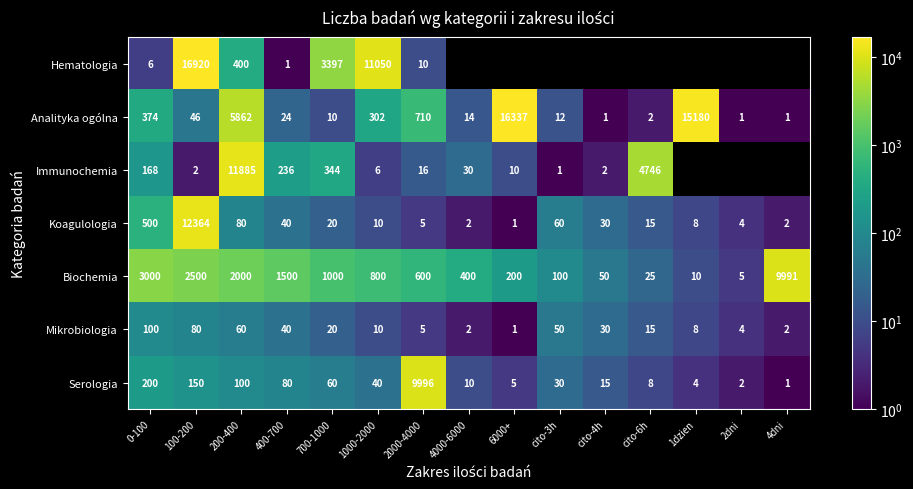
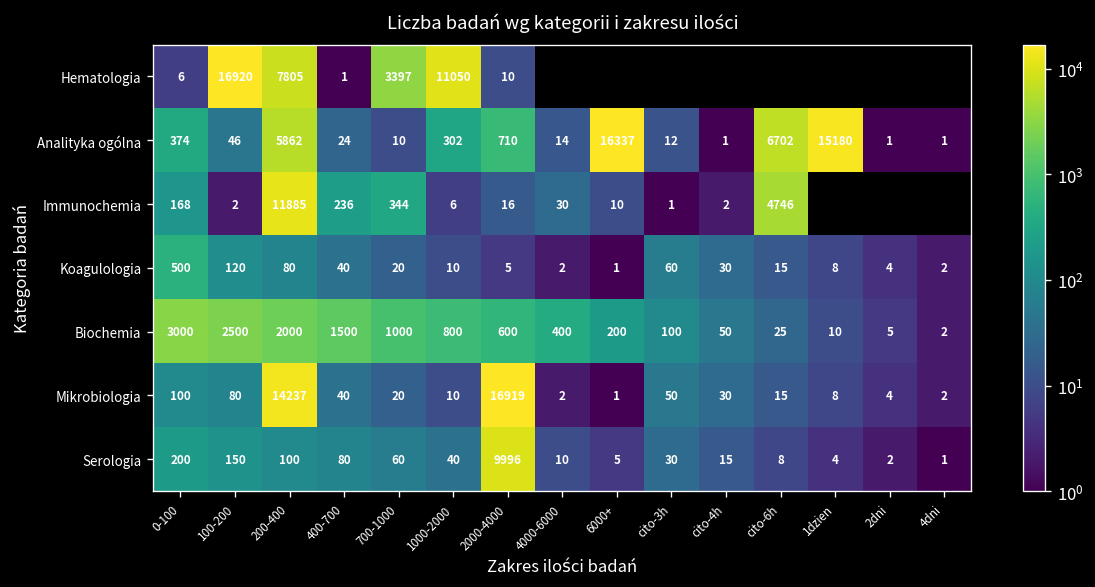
  {
    "Hematologia": {
      "0-100": 6,
      "100-200": 16920,
-     "200-400": 400,
+     "200-400": 7805,
      "400-700": 1,
      "700-1000": 3397,
      "1000-2000": 11050,
      "2000-4000": 10
    },
    "Analityka ogólna": {
      "0-100": 374,
      "100-200": 46,
      "200-400": 5862,
      "400-700": 24,
      "700-1000": 10,
      "1000-2000": 302,
      "2000-4000": 710,
      "4000-6000": 14,
      "6000+": 16337,
      "cito-3h": 12,
      "cito-4h": 1,
-     "cito-6h": 2,
+     "cito-6h": 6702,
      "1dzien": 15180,
      "2dni": 1,
      "4dni": 1
    },
    "Immunochemia": {
      "0-100": 168,
      "100-200": 2,
      "200-400": 11885,
      "400-700": 236,
      "700-1000": 344,
      "1000-2000": 6,
      "2000-4000": 16,
      "4000-6000": 30,
      "6000+": 10,
      "cito-3h": 1,
      "cito-4h": 2,
      "cito-6h": 4746
    },
    "Koagulologia": {
      "0-100": 500,
-     "100-200": 12364,
+     "100-200": 120,
      "200-400": 80,
      "400-700": 40,
      "700-1000": 20,
      "1000-2000": 10,
      "2000-4000": 5,
      "4000-6000": 2,
      "6000+": 1,
      "cito-3h": 60,
      "cito-4h": 30,
      "cito-6h": 15,
      "1dzien": 8,
      "2dni": 4,
      "4dni": 2
    },
    "Biochemia": {
      "0-100": 3000,
      "100-200": 2500,
      "200-400": 2000,
      "400-700": 1500,
      "700-1000": 1000,
      "1000-2000": 800,
      "2000-4000": 600,
      "4000-6000": 400,
      "6000+": 200,
      "cito-3h": 100,
      "cito-4h": 50,
      "cito-6h": 25,
      "1dzien": 10,
      "2dni": 5,
-     "4dni": 9991
+     "4dni": 2
    },
    "Mikrobiologia": {
      "0-100": 100,
      "100-200": 80,
-     "200-400": 60,
+     "200-400": 14237,
      "400-700": 40,
      "700-1000": 20,
      "1000-2000": 10,
-     "2000-4000": 5,
+     "2000-4000": 16919,
      "4000-6000": 2,
      "6000+": 1,
      "cito-3h": 50,
      "cito-4h": 30,
      "cito-6h": 15,
      "1dzien": 8,
      "2dni": 4,
      "4dni": 2
    },
    "Serologia": {
      "0-100": 200,
      "100-200": 150,
      "200-400": 100,
      "400-700": 80,
      "700-1000": 60,
      "1000-2000": 40,
      "2000-4000": 9996,
      "4000-6000": 10,
      "6000+": 5,
      "cito-3h": 30,
      "cito-4h": 15,
      "cito-6h": 8,
      "1dzien": 4,
      "2dni": 2,
      "4dni": 1
    }
  }
